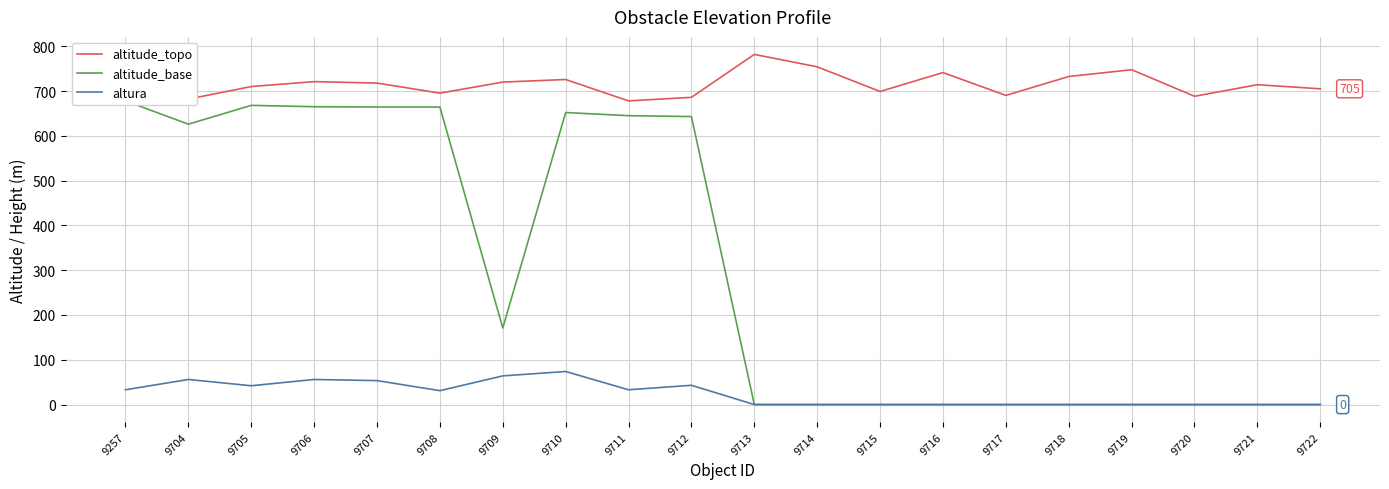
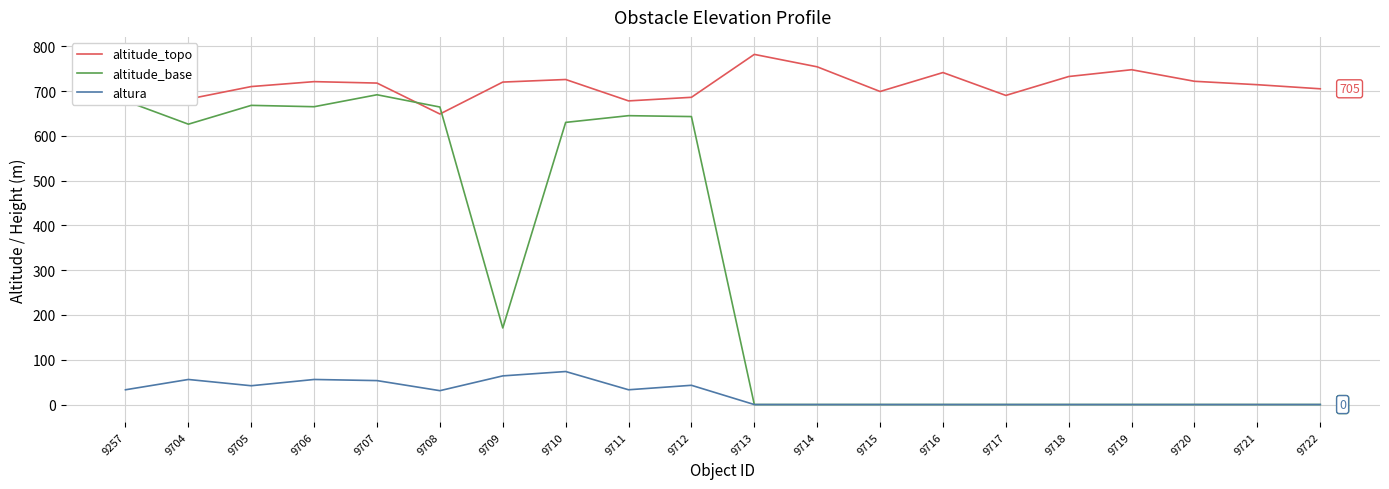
  {
    "altitude_topo": {
      "9705": 710,
      "9706": 720,
      "9707": 720,
-     "9708": 700,
+     "9708": 650,
      "9709": 720,
      "9710": 730,
      "9711": 680,
      "9712": 690,
      "9713": 780,
      "9714": 750,
      "9715": 700,
      "9716": 740,
      "9717": 690,
      "9718": 730,
      "9719": 750,
-     "9720": 690,
+     "9720": 720,
      "9721": 710
    },
    "altitude_base": {
      "9704": 630,
      "9705": 670,
      "9706": 670,
-     "9707": 660,
+     "9707": 690,
      "9708": 660,
      "9709": 170,
-     "9710": 650,
+     "9710": 630,
      "9711": 650,
      "9712": 640
    },
    "altura": {
      "9257": 30,
      "9704": 60,
      "9705": 40,
      "9706": 60,
      "9707": 50,
      "9708": 30,
      "9709": 60,
      "9710": 70,
      "9711": 30,
      "9712": 40
    }
  }
